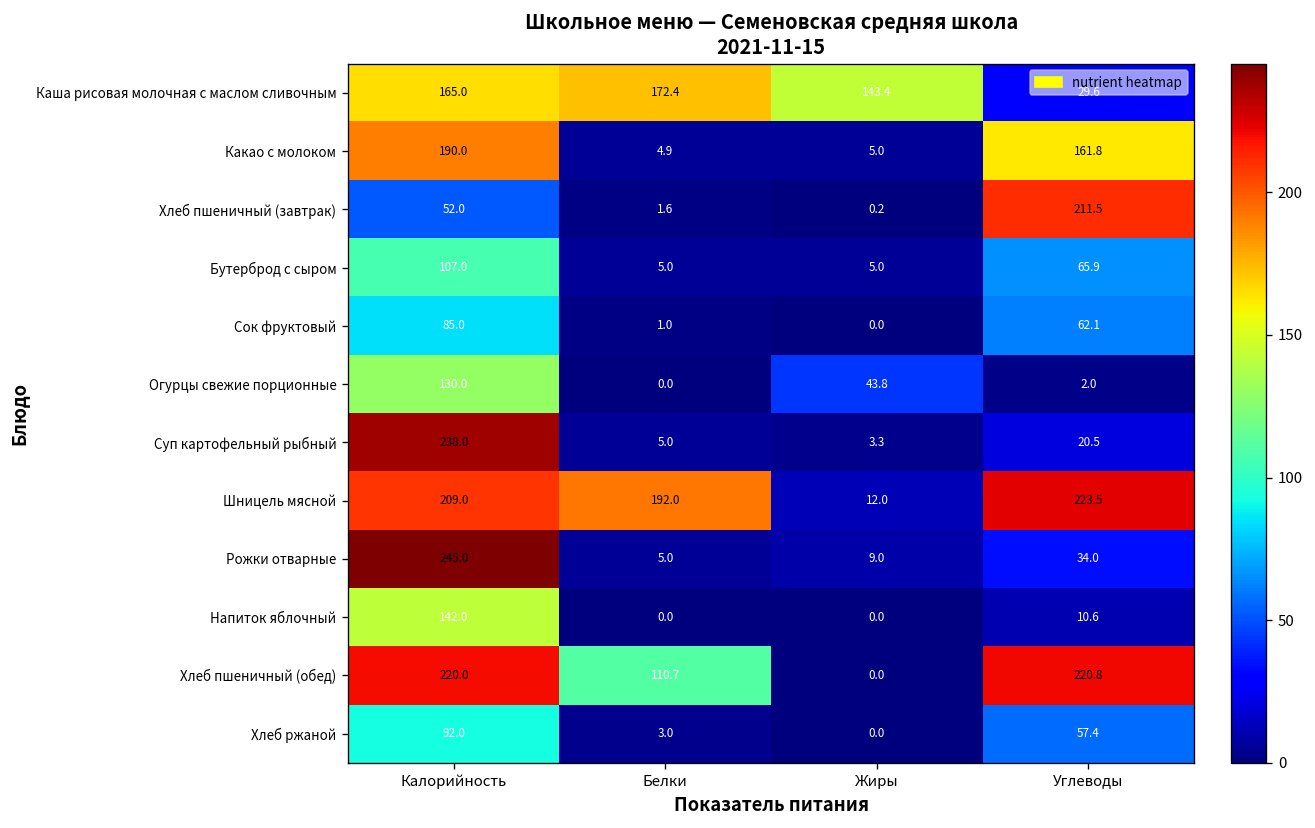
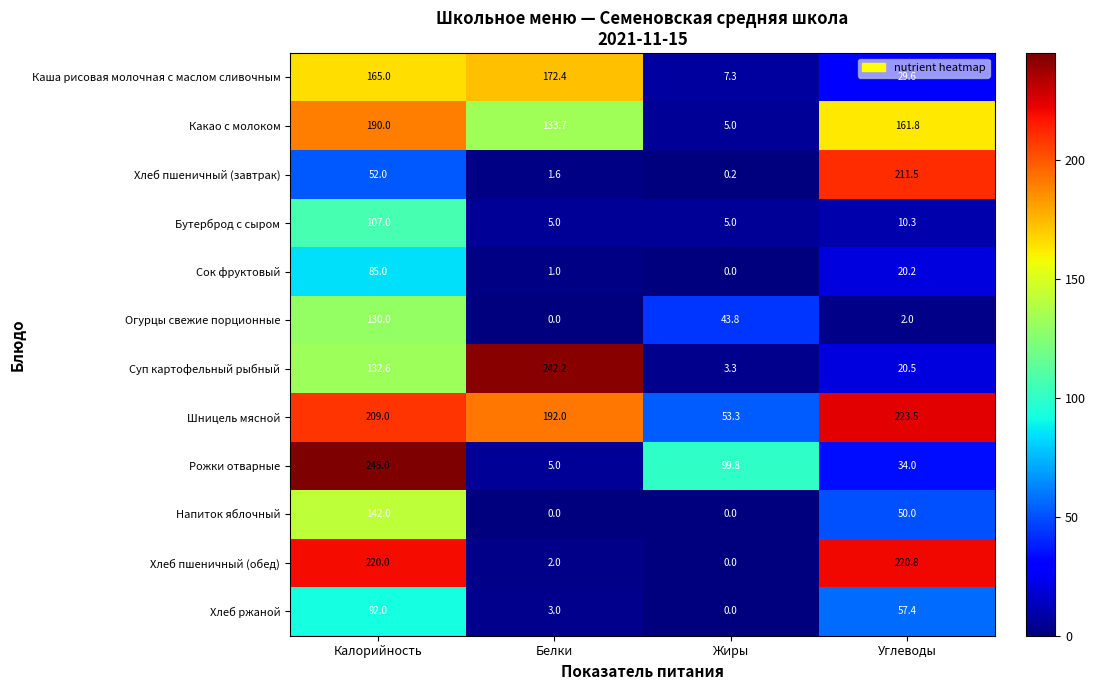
  {
    "Каша рисовая молочная с маслом сливочным": {
      "Калорийность": 165.0,
      "Белки": 172.4,
-     "Жиры": 143.4
+     "Жиры": 7.3
    },
    "Какао с молоком": {
      "Калорийность": 190.0,
-     "Белки": 4.9,
+     "Белки": 133.7,
      "Жиры": 5.0,
      "Углеводы": 161.8
    },
    "Хлеб пшеничный (завтрак)": {
      "Калорийность": 52.0,
      "Белки": 1.6,
      "Жиры": 0.2,
      "Углеводы": 211.5
    },
    "Бутерброд с сыром": {
      "Калорийность": 107.0,
      "Белки": 5.0,
      "Жиры": 5.0,
-     "Углеводы": 65.9
+     "Углеводы": 10.3
    },
    "Сок фруктовый": {
      "Калорийность": 85.0,
      "Белки": 1.0,
      "Жиры": 0.0,
-     "Углеводы": 62.1
+     "Углеводы": 20.2
    },
    "Огурцы свежие порционные": {
      "Калорийность": 130.0,
      "Белки": 0.0,
      "Жиры": 43.8,
      "Углеводы": 2.0
    },
    "Суп картофельный рыбный": {
-     "Калорийность": 238.0,
-     "Белки": 5.0,
+     "Калорийность": 132.6,
+     "Белки": 242.2,
      "Жиры": 3.3,
      "Углеводы": 20.5
    },
    "Шницель мясной": {
      "Калорийность": 209.0,
      "Белки": 192.0,
-     "Жиры": 12.0,
+     "Жиры": 53.3,
      "Углеводы": 223.5
    },
    "Рожки отварные": {
      "Калорийность": 245.0,
      "Белки": 5.0,
-     "Жиры": 9.0,
+     "Жиры": 99.8,
      "Углеводы": 34.0
    },
    "Напиток яблочный": {
      "Калорийность": 142.0,
      "Белки": 0.0,
      "Жиры": 0.0,
-     "Углеводы": 10.6
+     "Углеводы": 50.0
    },
    "Хлеб пшеничный (обед)": {
      "Калорийность": 220.0,
-     "Белки": 110.7,
+     "Белки": 2.0,
      "Жиры": 0.0,
      "Углеводы": 220.8
    },
    "Хлеб ржаной": {
      "Калорийность": 92.0,
      "Белки": 3.0,
      "Жиры": 0.0,
      "Углеводы": 57.4
    }
  }
